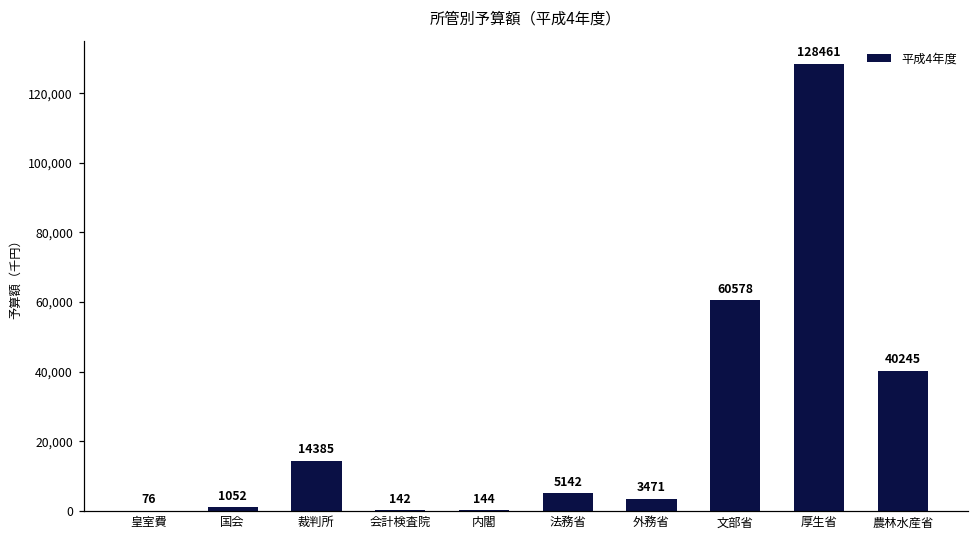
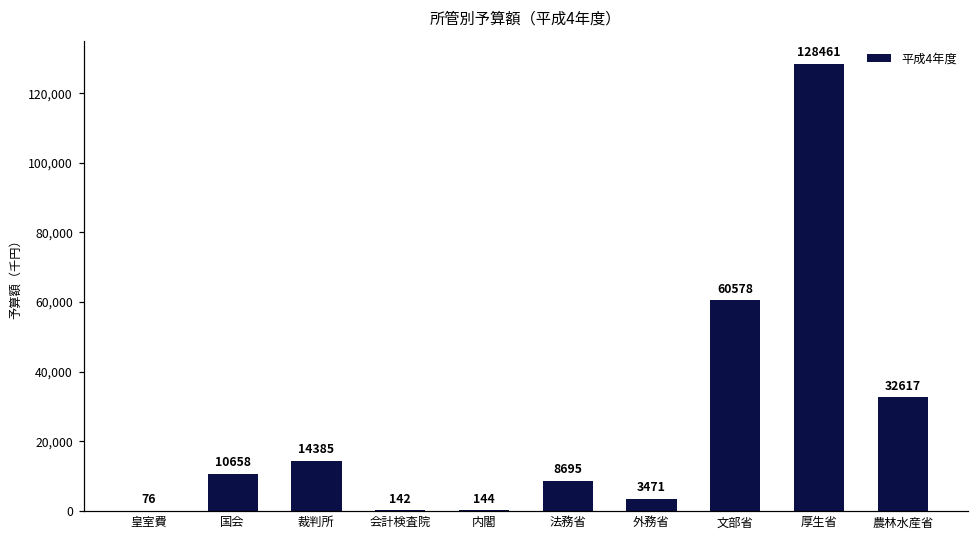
  {
    "皇室費": 76,
-   "国会": 1052,
+   "国会": 10658,
    "裁判所": 14385,
    "会計検査院": 142,
    "内閣": 144,
-   "法務省": 5142,
+   "法務省": 8695,
    "外務省": 3471,
    "文部省": 60578,
    "厚生省": 128461,
-   "農林水産省": 40245
+   "農林水産省": 32617
  }
